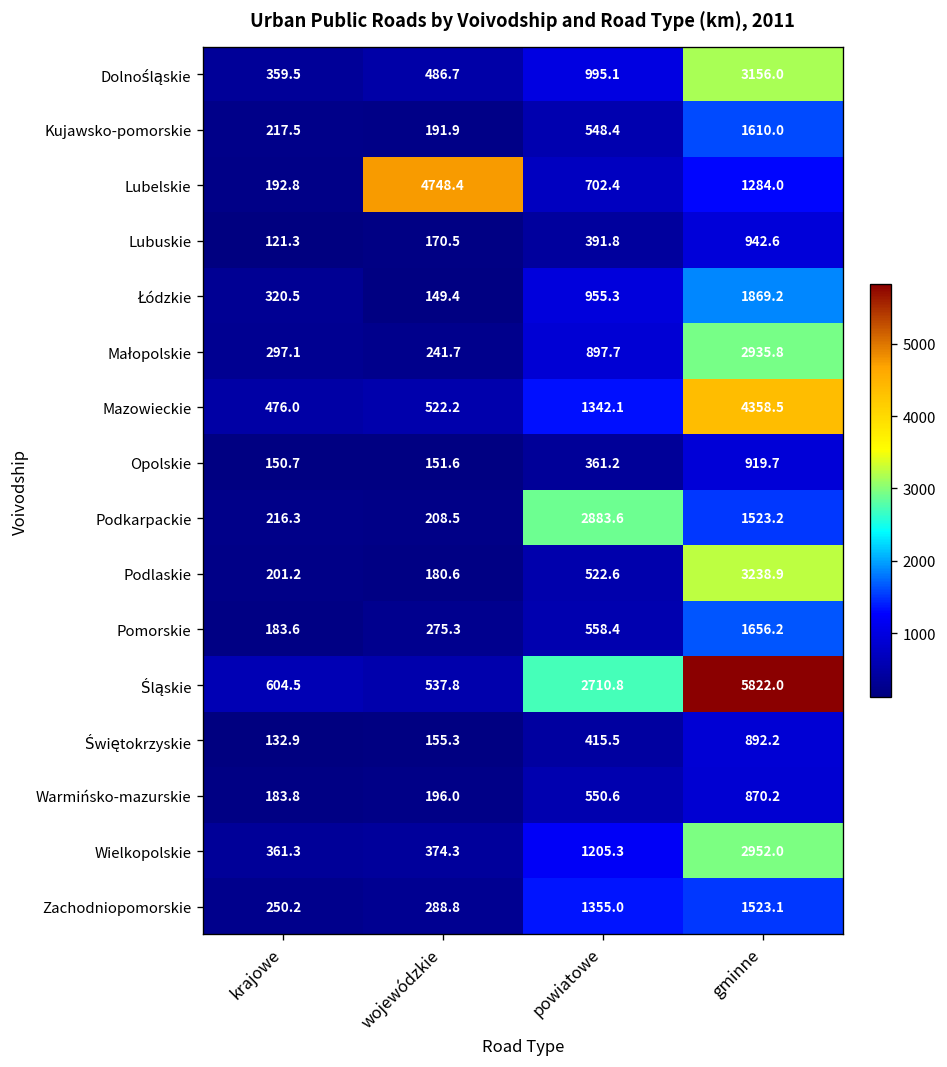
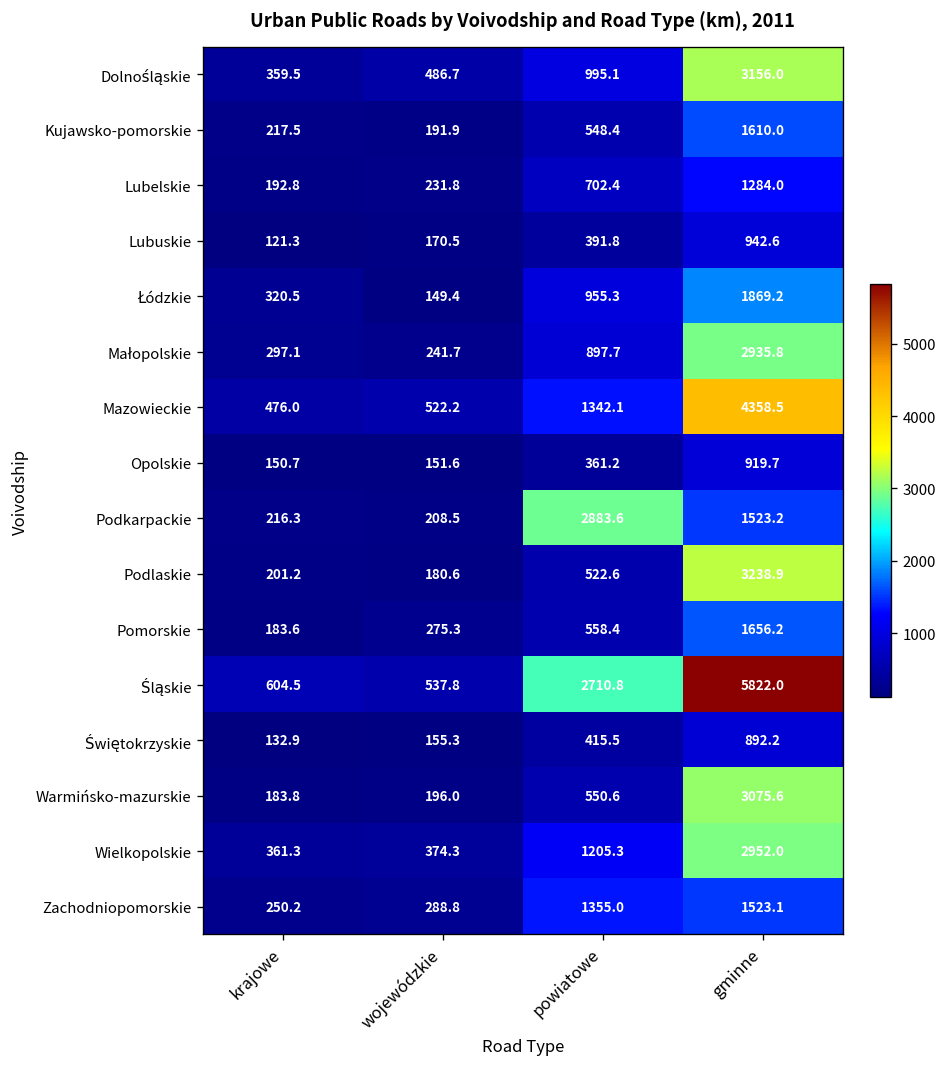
  {
    "Dolnośląskie": {
      "krajowe": 359.5,
      "wojewódzkie": 486.7,
      "powiatowe": 995.1,
      "gminne": 3156.0
    },
    "Kujawsko-pomorskie": {
      "krajowe": 217.5,
      "wojewódzkie": 191.9,
      "powiatowe": 548.4,
      "gminne": 1610.0
    },
    "Lubelskie": {
      "krajowe": 192.8,
-     "wojewódzkie": 4748.4,
+     "wojewódzkie": 231.8,
      "powiatowe": 702.4,
      "gminne": 1284.0
    },
    "Lubuskie": {
      "krajowe": 121.3,
      "wojewódzkie": 170.5,
      "powiatowe": 391.8,
      "gminne": 942.6
    },
    "Łódzkie": {
      "krajowe": 320.5,
      "wojewódzkie": 149.4,
      "powiatowe": 955.3,
      "gminne": 1869.2
    },
    "Małopolskie": {
      "krajowe": 297.1,
      "wojewódzkie": 241.7,
      "powiatowe": 897.7,
      "gminne": 2935.8
    },
    "Mazowieckie": {
      "krajowe": 476.0,
      "wojewódzkie": 522.2,
      "powiatowe": 1342.1,
      "gminne": 4358.5
    },
    "Opolskie": {
      "krajowe": 150.7,
      "wojewódzkie": 151.6,
      "powiatowe": 361.2,
      "gminne": 919.7
    },
    "Podkarpackie": {
      "krajowe": 216.3,
      "wojewódzkie": 208.5,
      "powiatowe": 2883.6,
      "gminne": 1523.2
    },
    "Podlaskie": {
      "krajowe": 201.2,
      "wojewódzkie": 180.6,
      "powiatowe": 522.6,
      "gminne": 3238.9
    },
    "Pomorskie": {
      "krajowe": 183.6,
      "wojewódzkie": 275.3,
      "powiatowe": 558.4,
      "gminne": 1656.2
    },
    "Śląskie": {
      "krajowe": 604.5,
      "wojewódzkie": 537.8,
      "powiatowe": 2710.8,
      "gminne": 5822.0
    },
    "Świętokrzyskie": {
      "krajowe": 132.9,
      "wojewódzkie": 155.3,
      "powiatowe": 415.5,
      "gminne": 892.2
    },
    "Warmińsko-mazurskie": {
      "krajowe": 183.8,
      "wojewódzkie": 196.0,
      "powiatowe": 550.6,
-     "gminne": 870.2
+     "gminne": 3075.6
    },
    "Wielkopolskie": {
      "krajowe": 361.3,
      "wojewódzkie": 374.3,
      "powiatowe": 1205.3,
      "gminne": 2952.0
    },
    "Zachodniopomorskie": {
      "krajowe": 250.2,
      "wojewódzkie": 288.8,
      "powiatowe": 1355.0,
      "gminne": 1523.1
    }
  }
